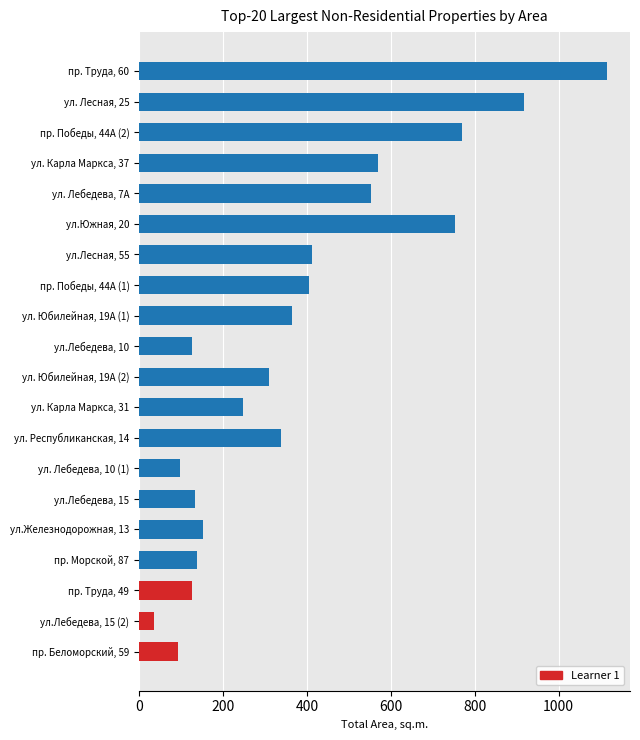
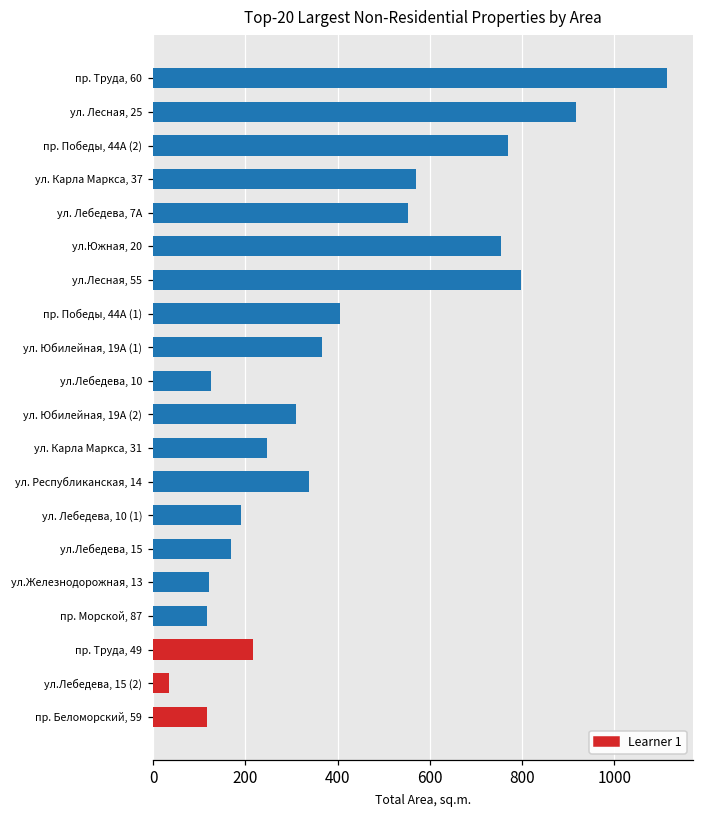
  {
    "пр. Труда, 60": 1110,
    "ул. Лесная, 25": 920,
    "пр. Победы, 44А (2)": 770,
    "ул. Карла Маркса, 37": 570,
    "ул. Лебедева, 7А": 550,
    "ул.Южная, 20": 750,
-   "ул.Лесная, 55": 410,
+   "ул.Лесная, 55": 800,
    "пр. Победы, 44А (1)": 410,
    "ул. Юбилейная, 19А (1)": 370,
    "ул.Лебедева, 10": 130,
    "ул. Юбилейная, 19А (2)": 310,
    "ул. Карла Маркса, 31": 250,
    "ул. Республиканская, 14": 340,
-   "ул. Лебедева, 10 (1)": 100,
-   "ул.Лебедева, 15": 130,
-   "ул.Железнодорожная, 13": 150,
-   "пр. Морской, 87": 140,
-   "пр. Труда, 49": 130,
+   "ул. Лебедева, 10 (1)": 190,
+   "ул.Лебедева, 15": 170,
+   "ул.Железнодорожная, 13": 120,
+   "пр. Морской, 87": 120,
+   "пр. Труда, 49": 220,
    "ул.Лебедева, 15 (2)": 30,
-   "пр. Беломорский, 59": 90
+   "пр. Беломорский, 59": 120
  }
